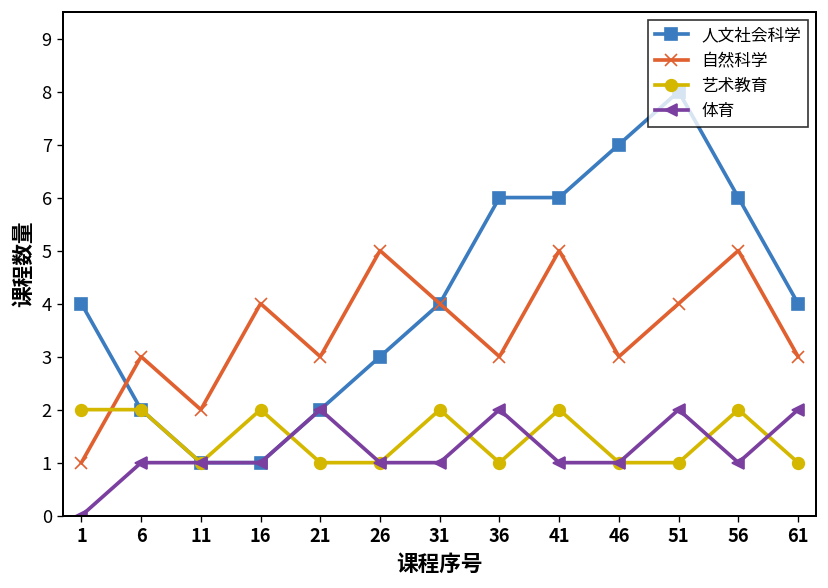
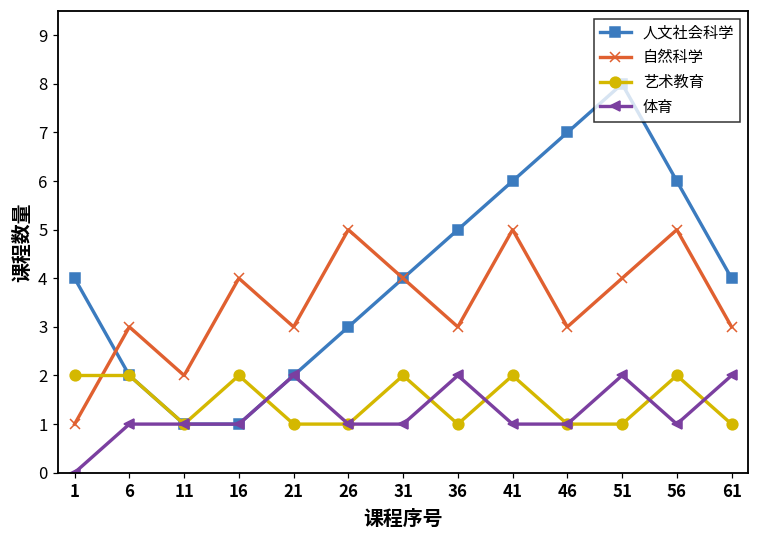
  {
    "人文社会科学": {
      "1": 4,
      "26": 3,
-     "36": 6,
+     "36": 5,
      "41": 6,
      "46": 7,
      "56": 6,
      "61": 4
    },
    "自然科学": {
      "1": 1,
      "6": 3,
      "11": 2,
      "16": 4,
      "21": 3,
      "26": 5,
      "36": 3,
      "41": 5,
      "46": 3,
      "51": 4,
      "56": 5,
      "61": 3
    },
    "艺术教育": {
      "1": 2,
      "16": 2,
      "21": 1,
      "31": 2,
      "36": 1,
      "41": 2,
      "51": 1,
      "56": 2,
      "61": 1
    },
    "体育": {
      "1": 0,
      "6": 1,
      "31": 1,
      "36": 2,
      "41": 1,
      "51": 2,
      "56": 1,
      "61": 2
    }
  }
